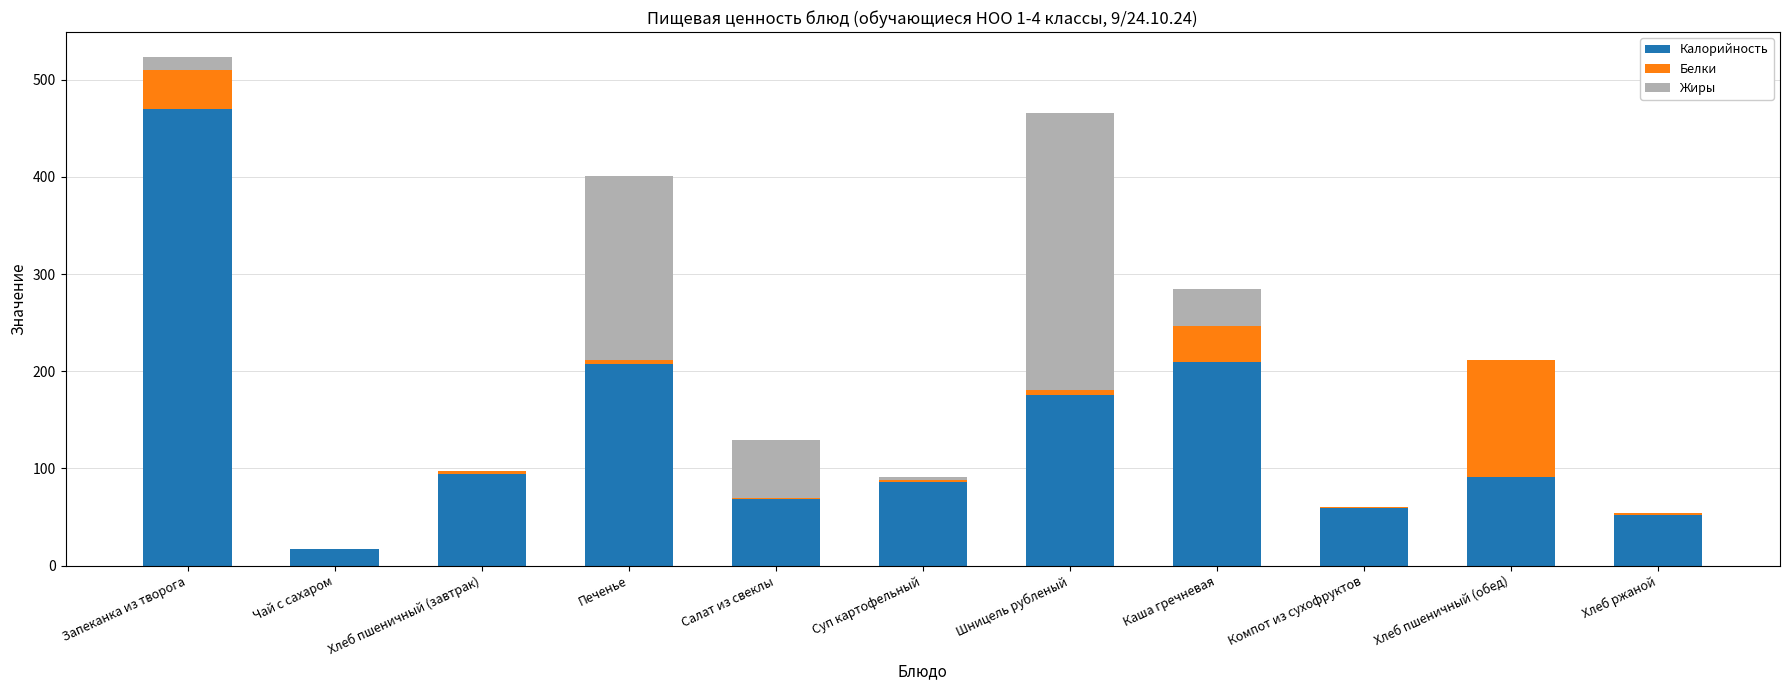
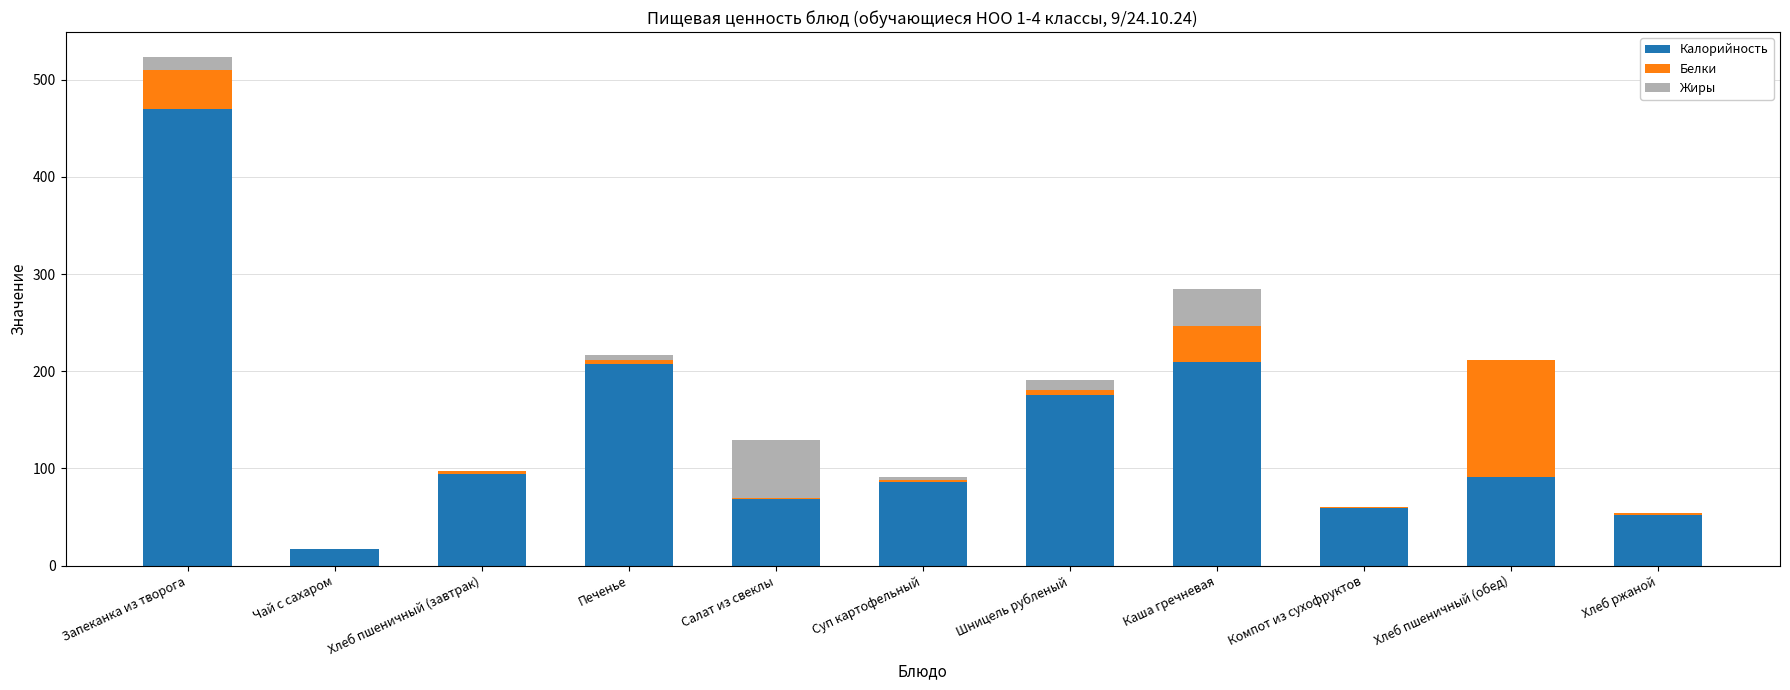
  {
    "Калорийность": {
      "Запеканка из творога": 470,
      "Чай с сахаром": 20,
      "Хлеб пшеничный (завтрак)": 90,
      "Печенье": 210,
      "Салат из свеклы": 70,
      "Суп картофельный": 90,
      "Шницель рубленый": 180,
      "Каша гречневая": 210,
      "Компот из сухофруктов": 60,
      "Хлеб пшеничный (обед)": 90,
      "Хлеб ржаной": 50
    },
    "Белки": {
      "Запеканка из творога": 40,
      "Чай с сахаром": 0,
      "Хлеб пшеничный (завтрак)": 0,
      "Печенье": 0,
      "Шницель рубленый": 10,
      "Каша гречневая": 40,
      "Хлеб пшеничный (обед)": 120
    },
    "Жиры": {
      "Запеканка из творога": 10,
      "Чай с сахаром": 0,
      "Хлеб пшеничный (завтрак)": 0,
-     "Печенье": 190,
+     "Печенье": 10,
      "Салат из свеклы": 60,
      "Суп картофельный": 0,
-     "Шницель рубленый": 290,
+     "Шницель рубленый": 10,
      "Каша гречневая": 40,
      "Компот из сухофруктов": 0,
      "Хлеб пшеничный (обед)": 0,
      "Хлеб ржаной": 0
    }
  }
